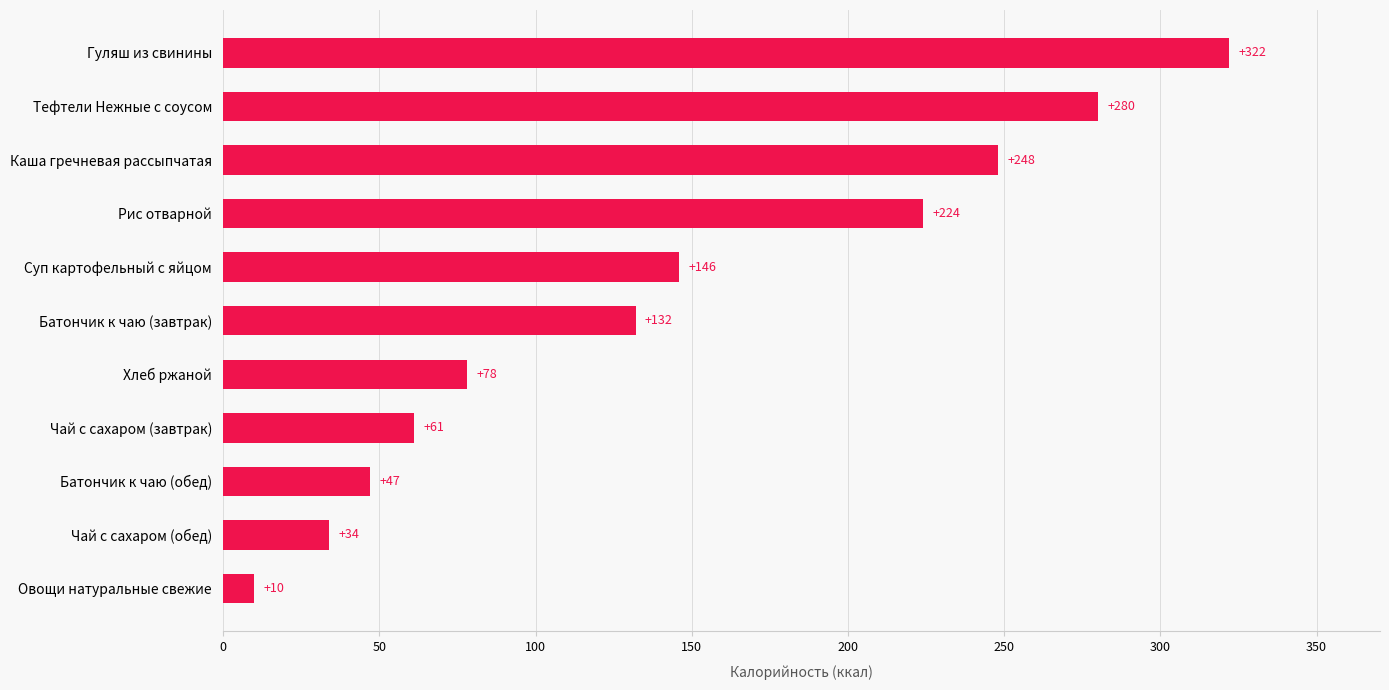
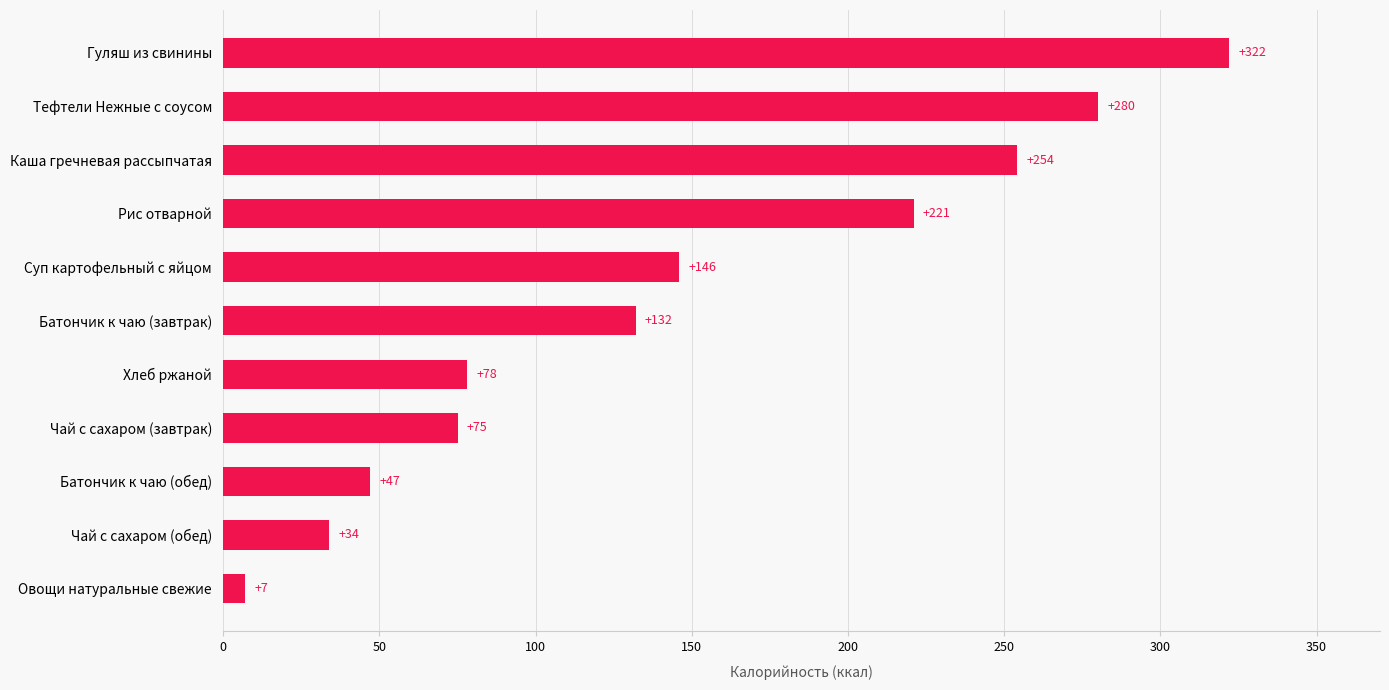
  {
    "Гуляш из свинины": "+322",
    "Тефтели Нежные с соусом": "+280",
-   "Каша гречневая рассыпчатая": "+248",
-   "Рис отварной": "+224",
+   "Каша гречневая рассыпчатая": "+254",
+   "Рис отварной": "+221",
    "Суп картофельный с яйцом": "+146",
    "Батончик к чаю (завтрак)": "+132",
    "Хлеб ржаной": "+78",
-   "Чай с сахаром (завтрак)": "+61",
+   "Чай с сахаром (завтрак)": "+75",
    "Батончик к чаю (обед)": "+47",
    "Чай с сахаром (обед)": "+34",
-   "Овощи натуральные свежие": "+10"
+   "Овощи натуральные свежие": "+7"
  }
